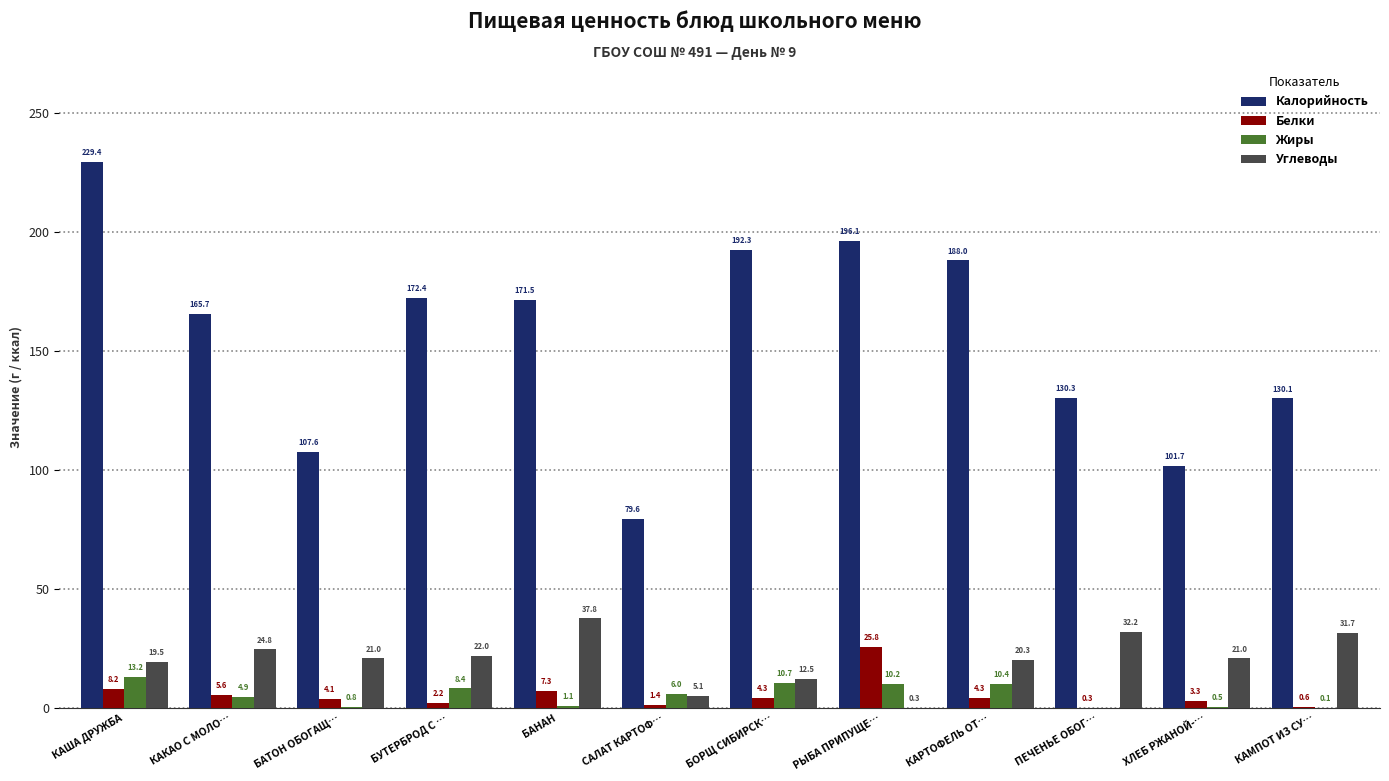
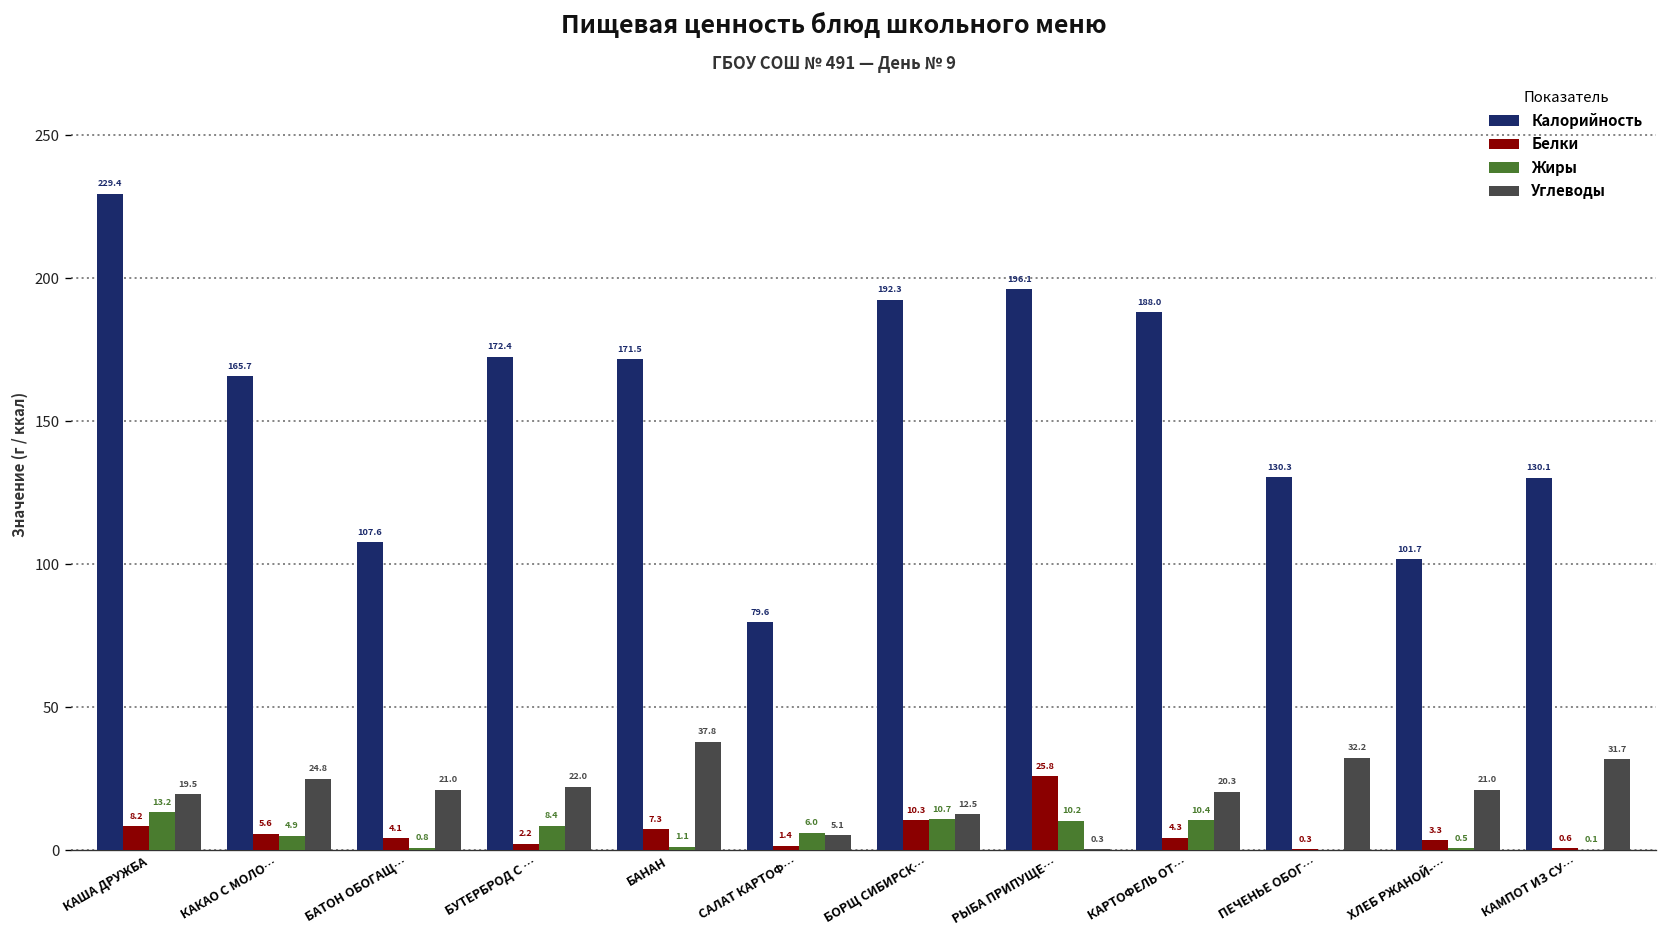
  {
    "Калорийность": {
      "КАША ДРУЖБА": 229.4,
      "КАКАО С МОЛО…": 165.7,
      "БАТОН ОБОГАЩ…": 107.6,
      "БУТЕРБРОД С …": 172.4,
      "БАНАН": 171.5,
      "САЛАТ КАРТОФ…": 79.6,
      "БОРЩ СИБИРСК…": 192.3,
      "РЫБА ПРИПУЩЕ…": 196.1,
      "КАРТОФЕЛЬ ОТ…": 188.0,
      "ПЕЧЕНЬЕ ОБОГ…": 130.3,
      "ХЛЕБ РЖАНОЙ-…": 101.7,
      "КАМПОТ ИЗ СУ…": 130.1
    },
    "Белки": {
      "КАША ДРУЖБА": 8.2,
      "КАКАО С МОЛО…": 5.6,
      "БАТОН ОБОГАЩ…": 4.1,
      "БУТЕРБРОД С …": 2.2,
      "БАНАН": 7.3,
      "САЛАТ КАРТОФ…": 1.4,
-     "БОРЩ СИБИРСК…": 4.3,
+     "БОРЩ СИБИРСК…": 10.3,
      "РЫБА ПРИПУЩЕ…": 25.8,
      "КАРТОФЕЛЬ ОТ…": 4.3,
      "ПЕЧЕНЬЕ ОБОГ…": 0.3,
      "ХЛЕБ РЖАНОЙ-…": 3.3,
      "КАМПОТ ИЗ СУ…": 0.6
    }
  }
